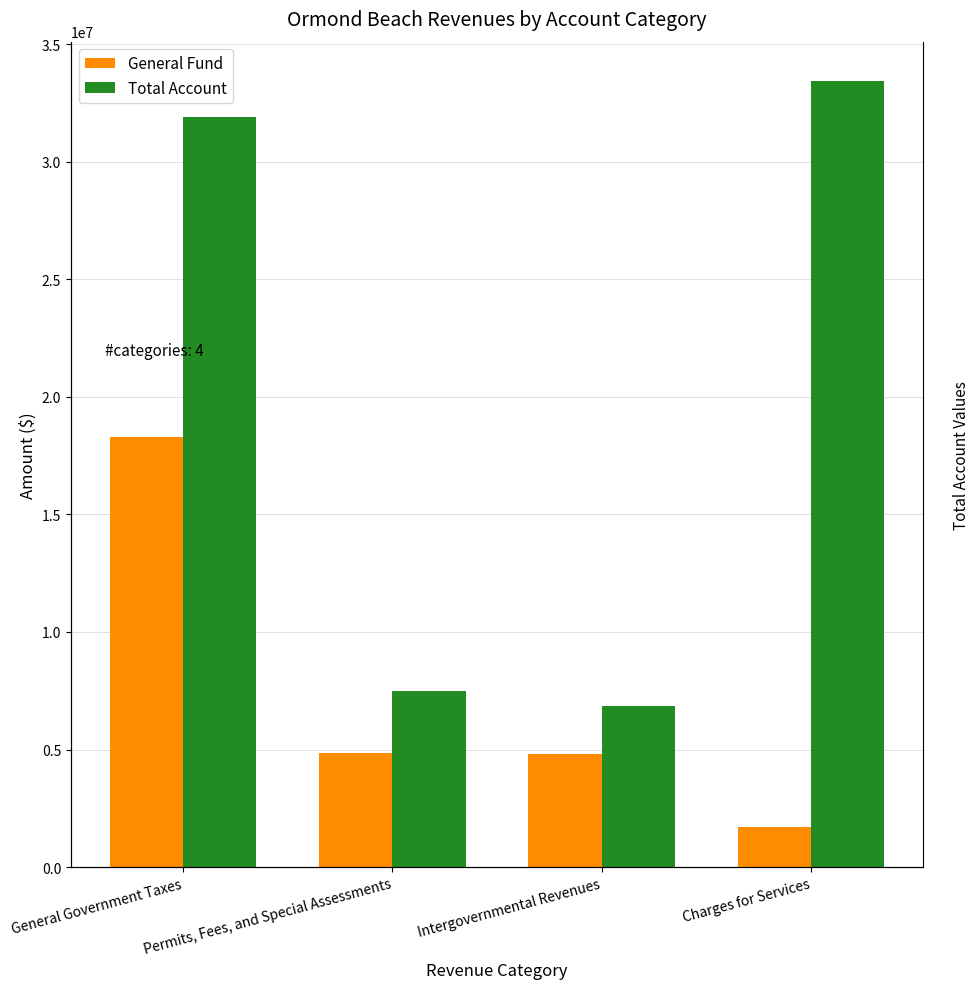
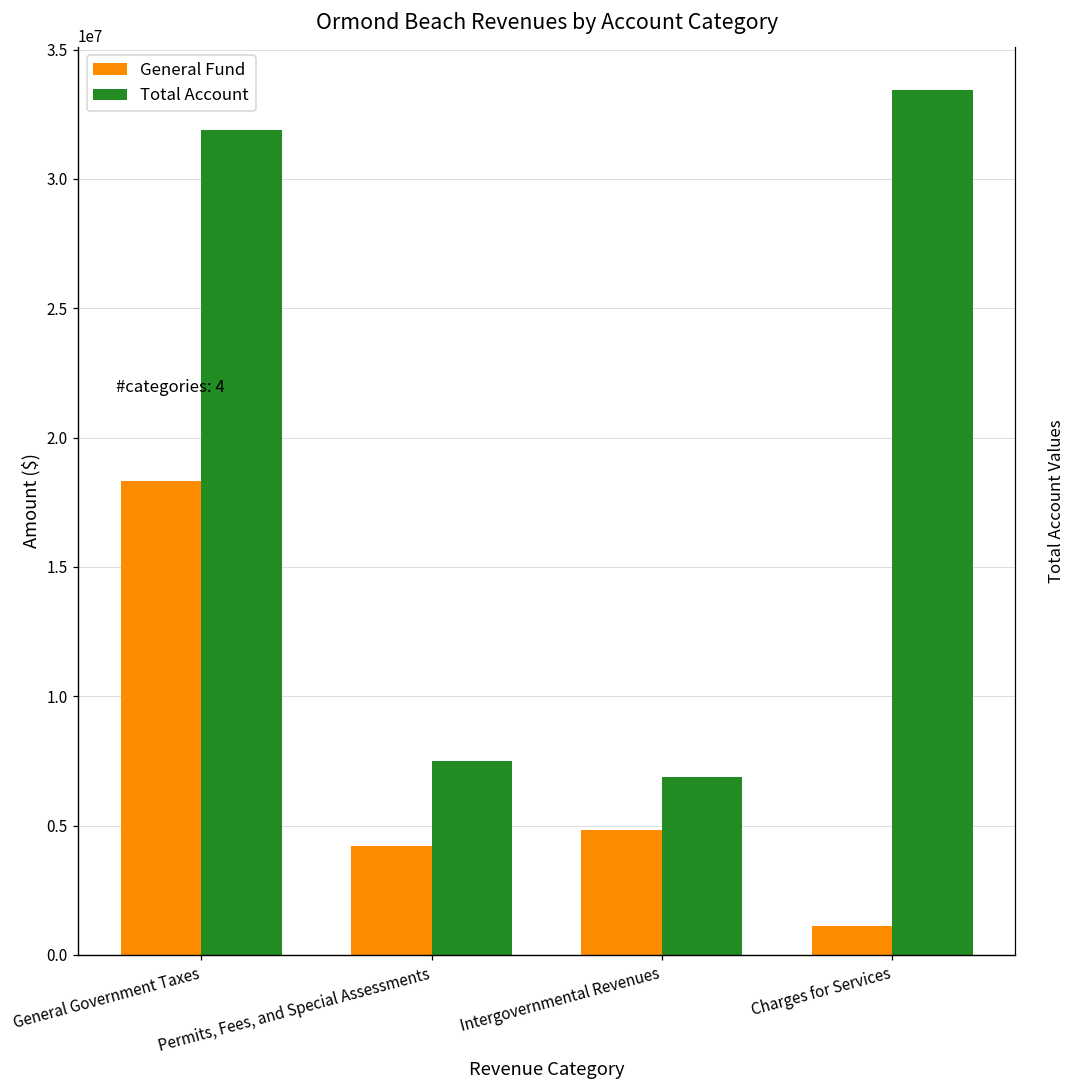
  {
    "General Fund": {
      "General Government Taxes": 18300000,
-     "Permits, Fees, and Special Assessments": 4900000,
+     "Permits, Fees, and Special Assessments": 4200000,
      "Intergovernmental Revenues": 4800000,
-     "Charges for Services": 1700000
+     "Charges for Services": 1100000
    },
    "Total Account": {
      "General Government Taxes": 31900000,
      "Permits, Fees, and Special Assessments": 7500000,
      "Intergovernmental Revenues": 6900000,
      "Charges for Services": 33400000
    }
  }
